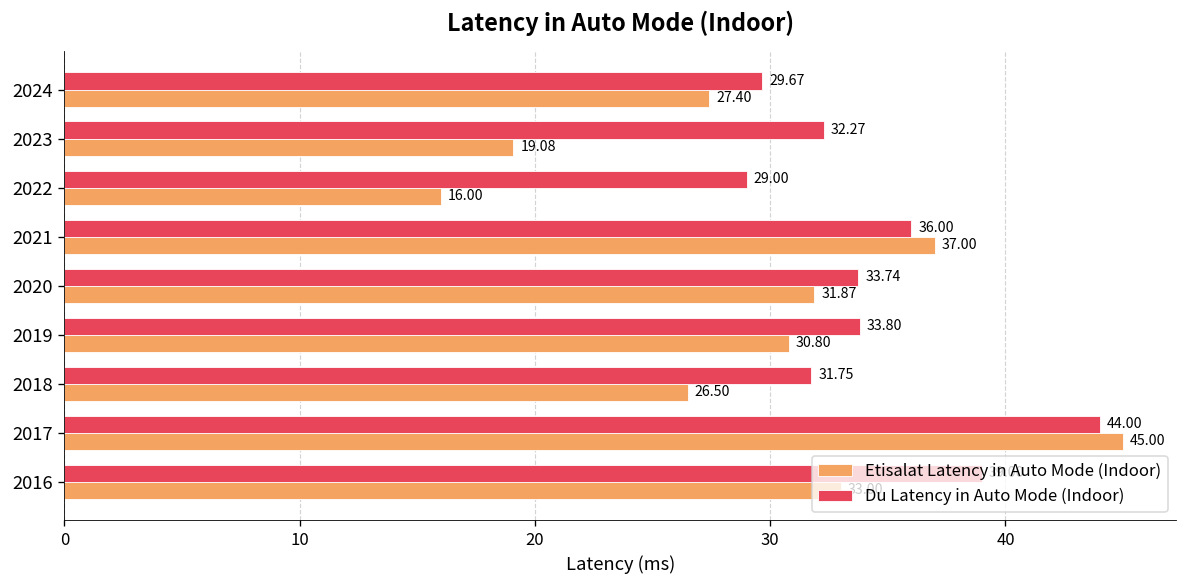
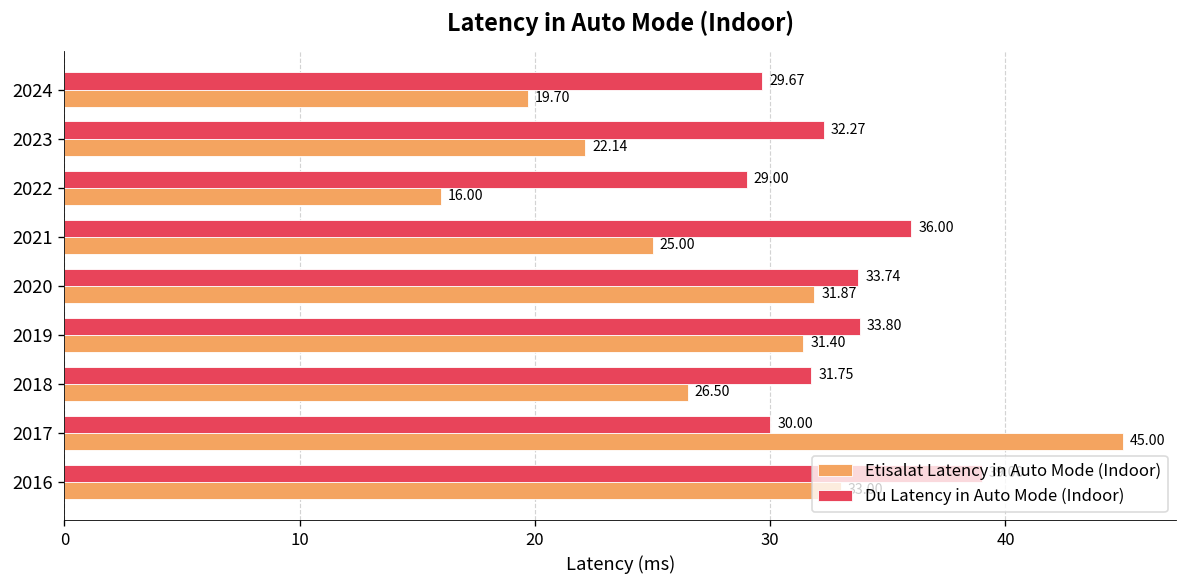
  {
    "Etisalat Latency in Auto Mode (Indoor)": {
-     "2024": 27.40,
-     "2023": 19.08,
+     "2024": 19.70,
+     "2023": 22.14,
      "2022": 16.00,
-     "2021": 37.00,
+     "2021": 25.00,
      "2020": 31.87,
-     "2019": 30.80,
+     "2019": 31.40,
      "2018": 26.50,
      "2017": 45.00
    },
    "Du Latency in Auto Mode (Indoor)": {
      "2024": 29.67,
      "2023": 32.27,
      "2022": 29.00,
      "2021": 36.00,
      "2020": 33.74,
      "2019": 33.80,
      "2018": 31.75,
-     "2017": 44.00
+     "2017": 30.00
    }
  }
